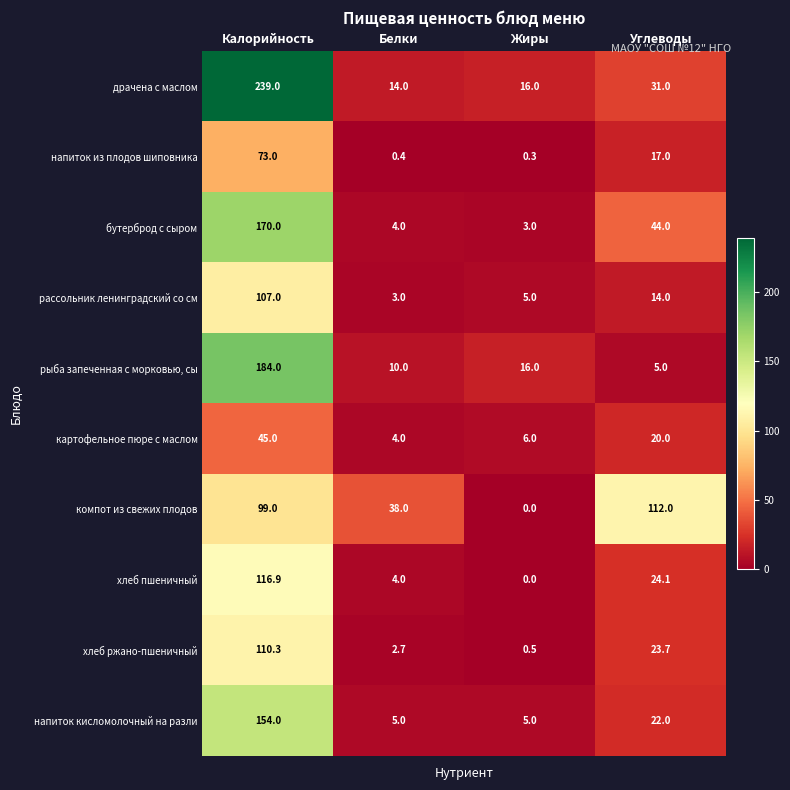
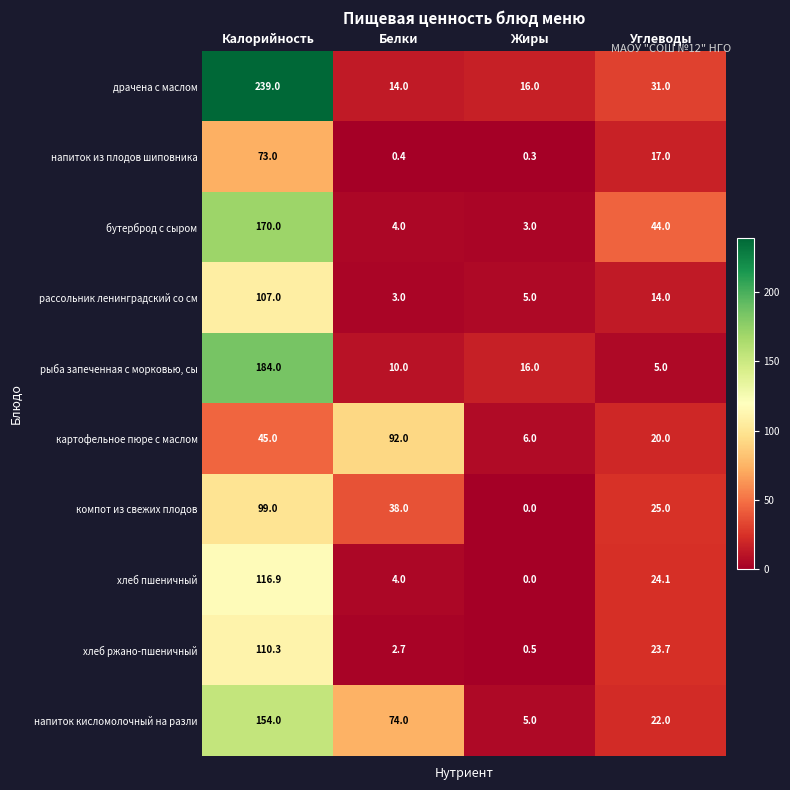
  {
    "драчена с маслом": {
      "Калорийность": 239.0,
      "Белки": 14.0,
      "Жиры": 16.0,
      "Углеводы": 31.0
    },
    "напиток из плодов шиповника": {
      "Калорийность": 73.0,
      "Белки": 0.4,
      "Жиры": 0.3,
      "Углеводы": 17.0
    },
    "бутерброд с сыром": {
      "Калорийность": 170.0,
      "Белки": 4.0,
      "Жиры": 3.0,
      "Углеводы": 44.0
    },
    "рассольник ленинградский со см": {
      "Калорийность": 107.0,
      "Белки": 3.0,
      "Жиры": 5.0,
      "Углеводы": 14.0
    },
    "рыба запеченная с морковью, сы": {
      "Калорийность": 184.0,
      "Белки": 10.0,
      "Жиры": 16.0,
      "Углеводы": 5.0
    },
    "картофельное пюре с маслом": {
      "Калорийность": 45.0,
-     "Белки": 4.0,
+     "Белки": 92.0,
      "Жиры": 6.0,
      "Углеводы": 20.0
    },
    "компот из свежих плодов": {
      "Калорийность": 99.0,
      "Белки": 38.0,
      "Жиры": 0.0,
-     "Углеводы": 112.0
+     "Углеводы": 25.0
    },
    "хлеб пшеничный": {
      "Калорийность": 116.9,
      "Белки": 4.0,
      "Жиры": 0.0,
      "Углеводы": 24.1
    },
    "хлеб ржано-пшеничный": {
      "Калорийность": 110.3,
      "Белки": 2.7,
      "Жиры": 0.5,
      "Углеводы": 23.7
    },
    "напиток кисломолочный на разли": {
      "Калорийность": 154.0,
-     "Белки": 5.0,
+     "Белки": 74.0,
      "Жиры": 5.0,
      "Углеводы": 22.0
    }
  }
